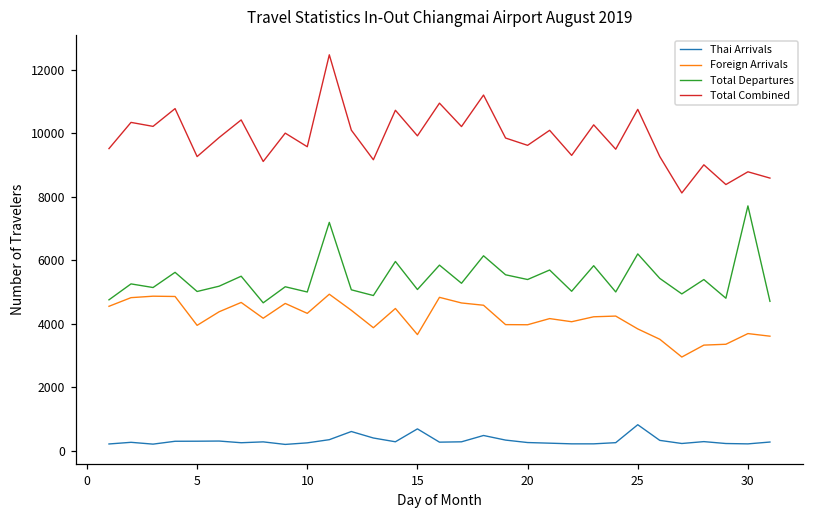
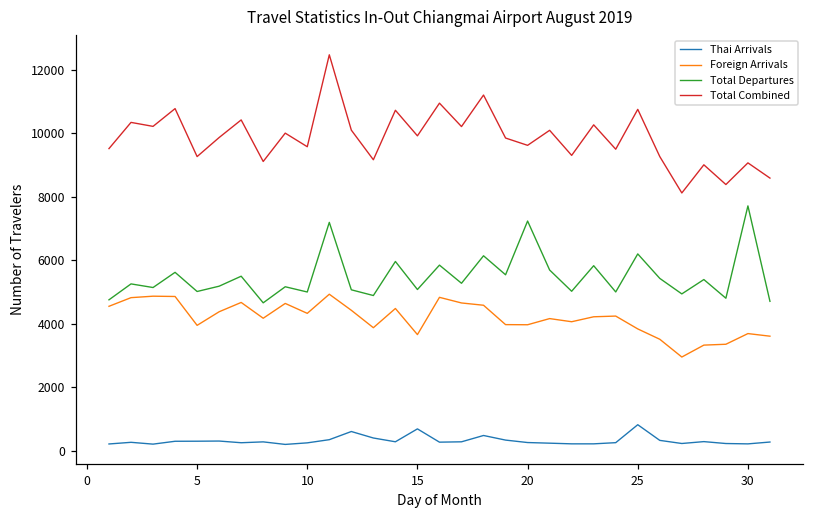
  {
    "Thai Arrivals": {
      "5": 300,
      "10": 200,
      "15": 700,
      "20": 300,
      "25": 800,
      "30": 200
    },
    "Foreign Arrivals": {
      "5": 3900,
      "10": 4300,
      "15": 3700,
      "20": 4000,
      "25": 3800,
      "30": 3700
    },
    "Total Departures": {
      "5": 5000,
      "10": 5000,
      "15": 5100,
-     "20": 5400,
+     "20": 7200,
      "25": 6200,
      "30": 7700
    },
    "Total Combined": {
      "5": 9300,
      "10": 9600,
      "15": 9900,
      "20": 9600,
      "25": 10700,
-     "30": 8800
+     "30": 9100
    }
  }
